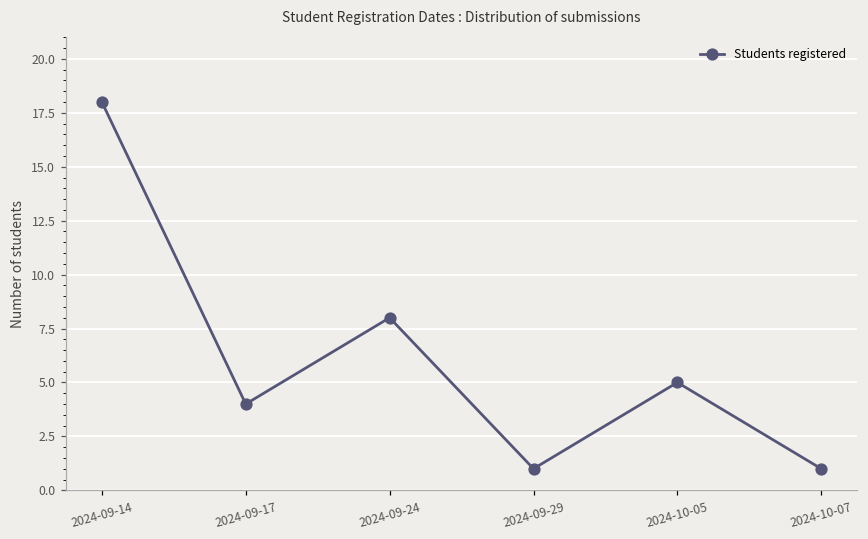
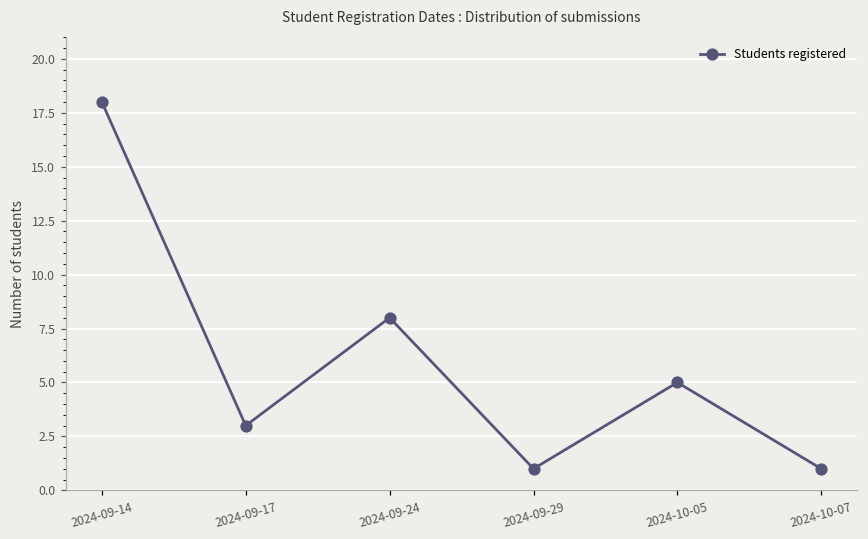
  {
    "2024-09-14": 18,
-   "2024-09-17": 4,
+   "2024-09-17": 3,
    "2024-09-24": 8,
    "2024-09-29": 1,
    "2024-10-05": 5,
    "2024-10-07": 1
  }
